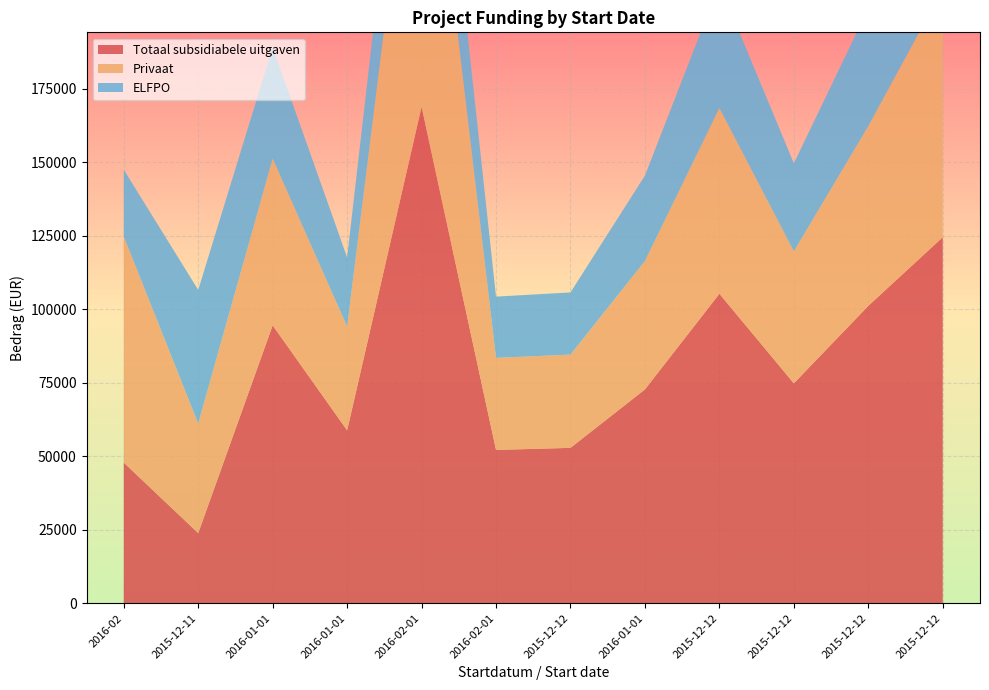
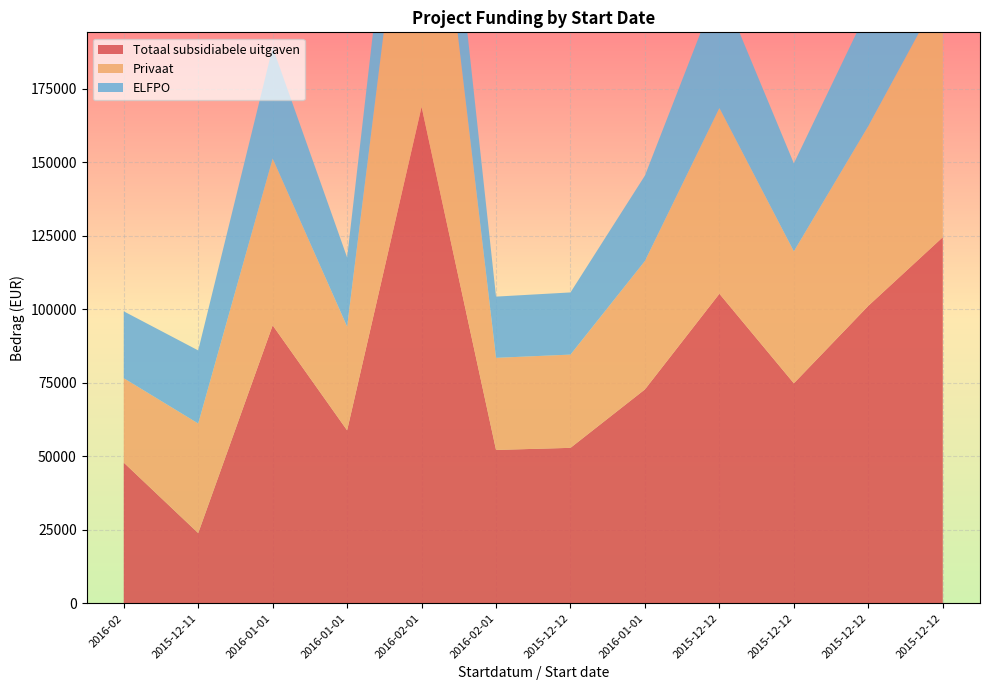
  {
    "Totaal subsidiabele uitgaven": {
      "2016-02": 48000,
      "2015-12-11": 24000
    },
    "Privaat": {
-     "2016-02": 77000,
+     "2016-02": 29000,
      "2015-12-11": 37000
    },
    "ELFPO": {
      "2016-02": 23000,
-     "2015-12-11": 45000
+     "2015-12-11": 25000
    }
  }
